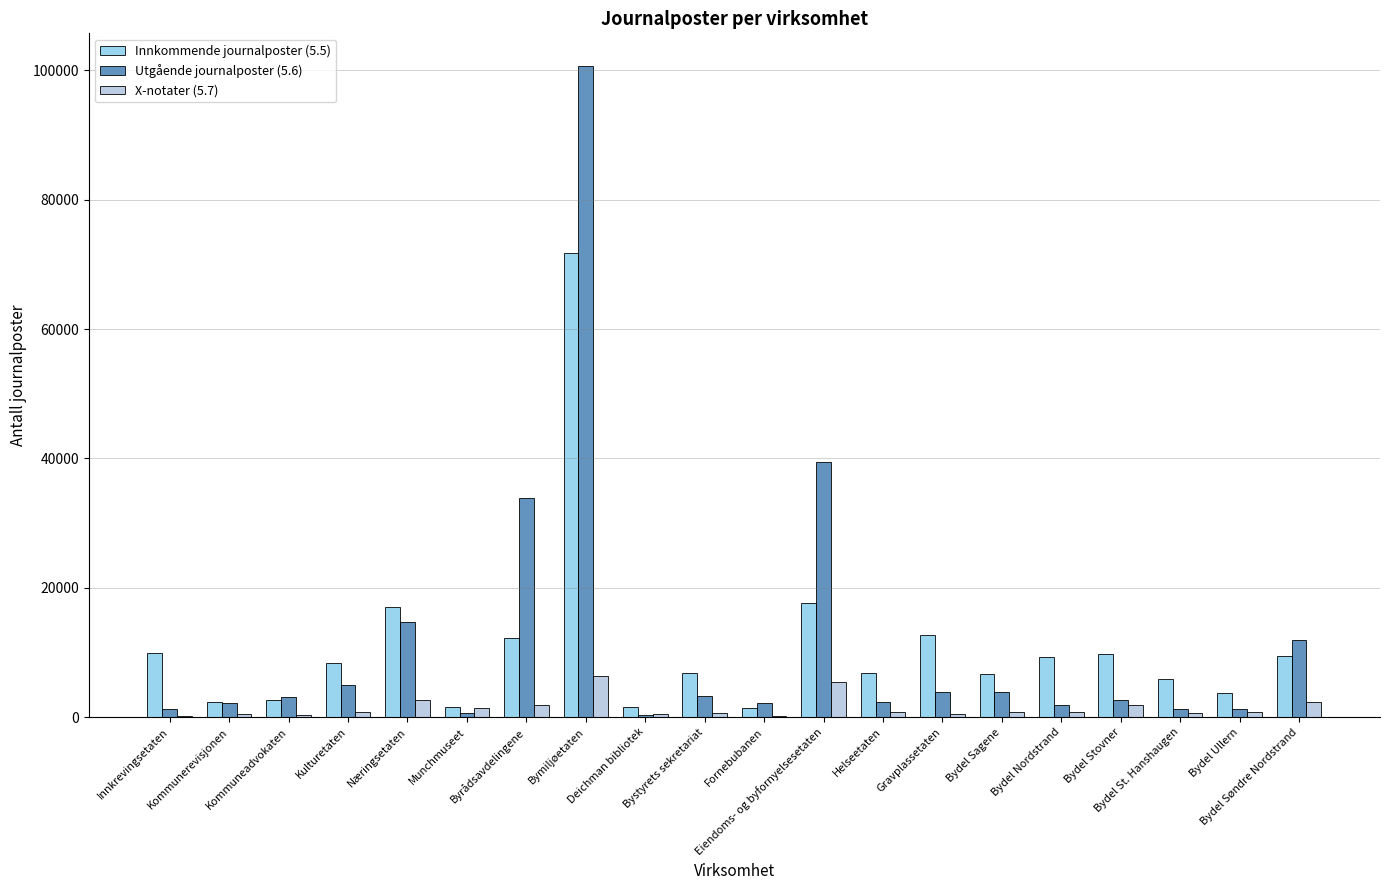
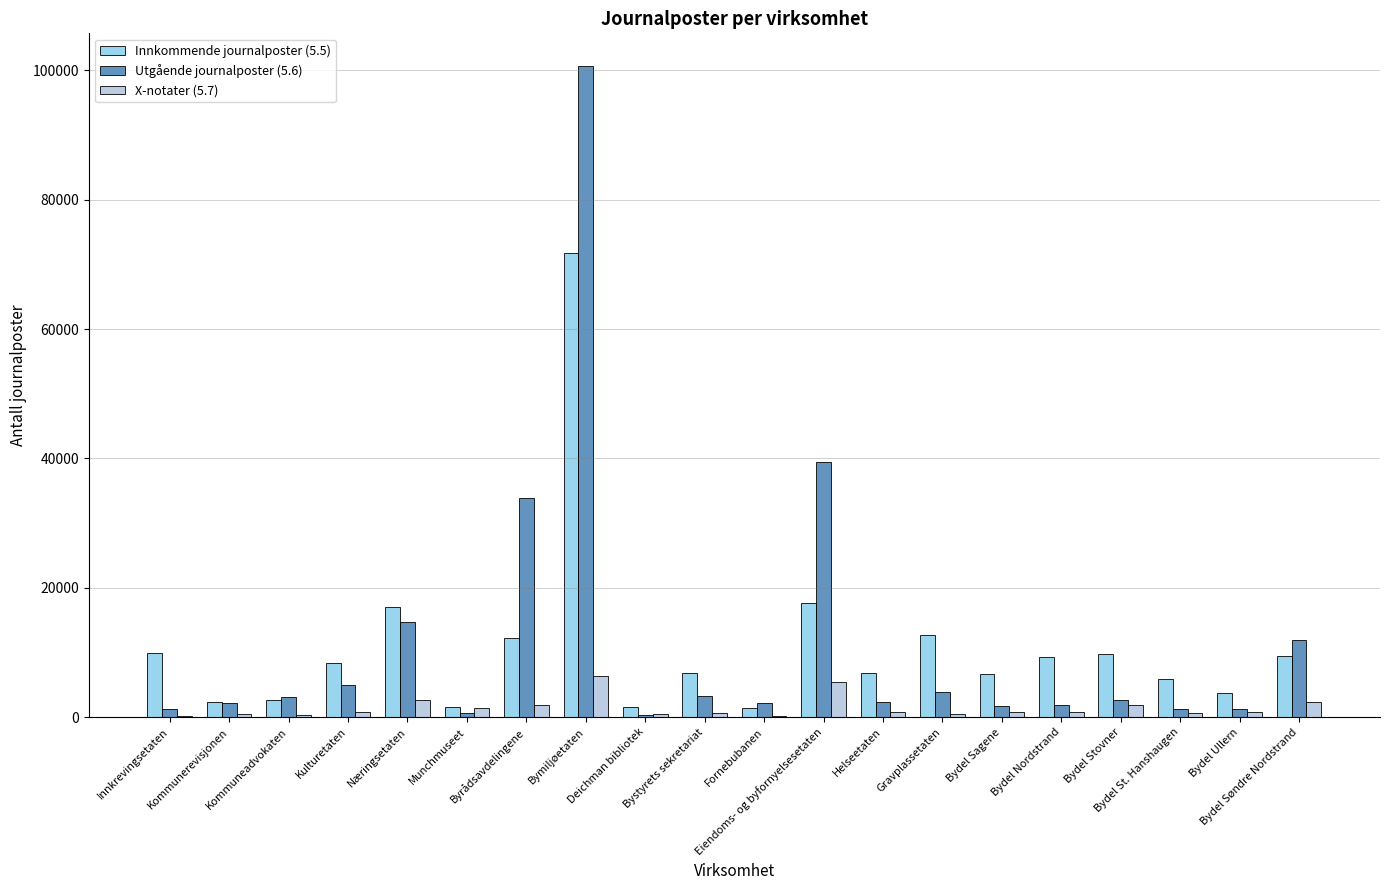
  {
    "Utgående journalposter (5.6)": {
      "Innkrevingsetaten": 1000,
      "Kommunerevisjonen": 2000,
      "Kommuneadvokaten": 3000,
      "Kulturetaten": 5000,
      "Næringsetaten": 15000,
      "Munchmuseet": 1000,
      "Byrådsavdelingene": 34000,
      "Bymiljøetaten": 101000,
      "Bystyrets sekretariat": 3000,
      "Fornebubanen": 2000,
      "Eiendoms- og byfornyelsesetaten": 39000,
      "Helseetaten": 2000,
      "Gravplassetaten": 4000,
-     "Bydel Sagene": 4000,
+     "Bydel Sagene": 2000,
      "Bydel Nordstrand": 2000,
      "Bydel Stovner": 3000,
      "Bydel St. Hanshaugen": 1000,
      "Bydel Ullern": 1000,
      "Bydel Søndre Nordstrand": 12000
    }
  }
